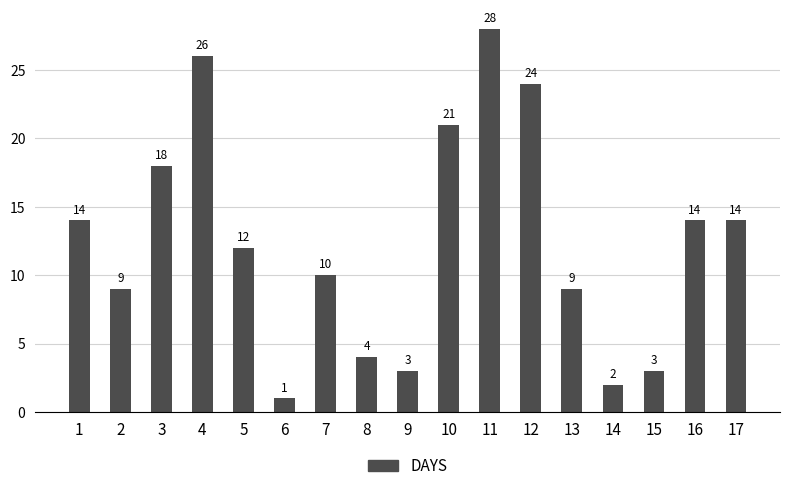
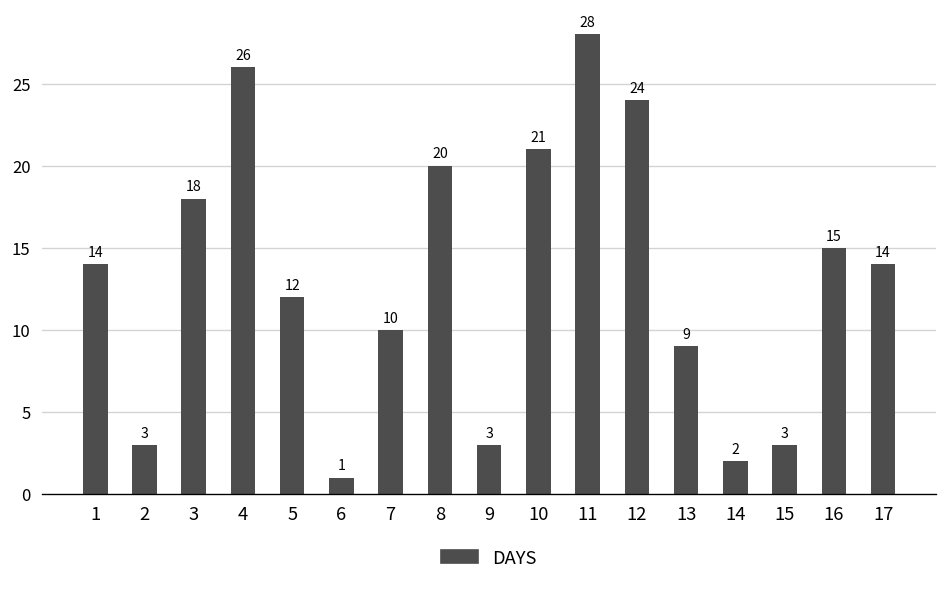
  {
    "1": 14,
-   "2": 9,
+   "2": 3,
    "3": 18,
    "4": 26,
    "5": 12,
    "6": 1,
    "7": 10,
-   "8": 4,
+   "8": 20,
    "9": 3,
    "10": 21,
    "11": 28,
    "12": 24,
    "13": 9,
    "14": 2,
    "15": 3,
-   "16": 14,
+   "16": 15,
    "17": 14
  }
